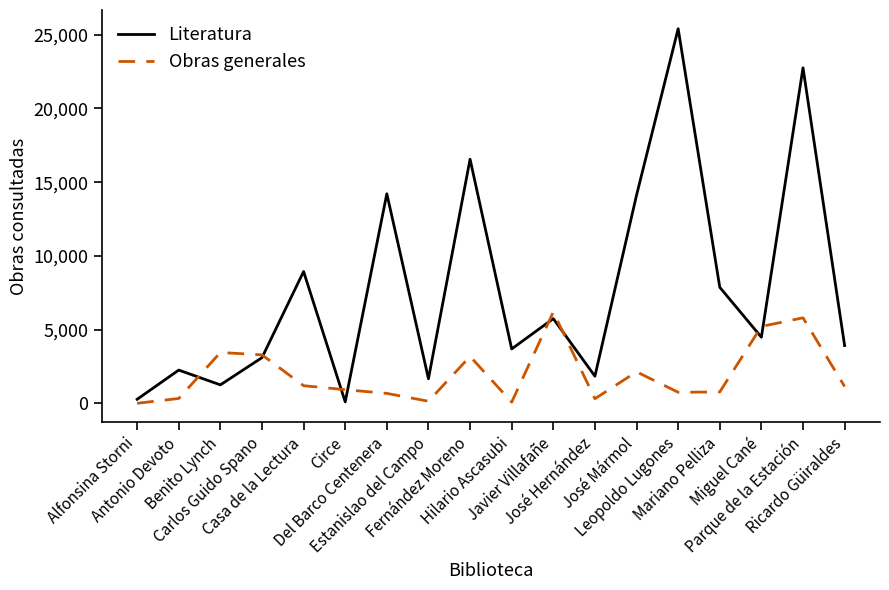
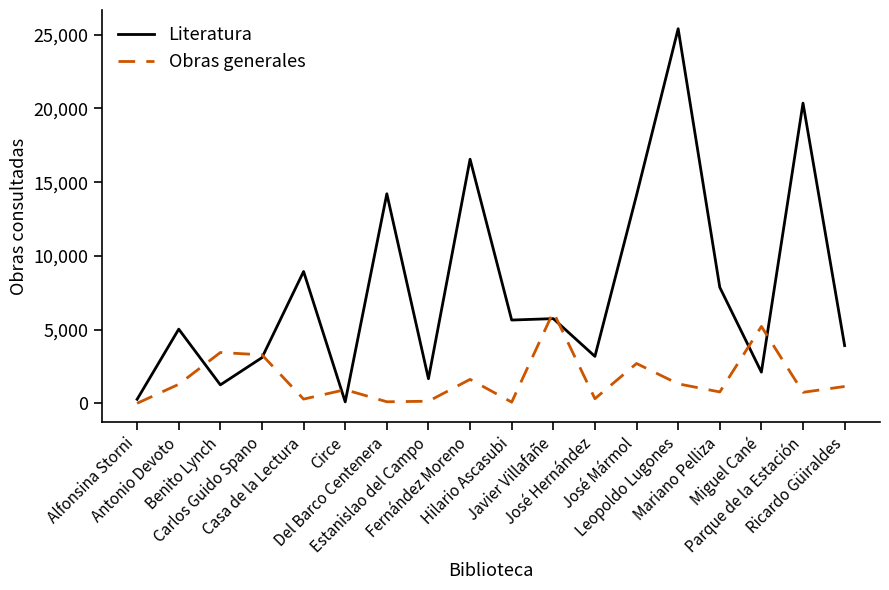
  {
    "Literatura": {
      "Alfonsina Storni": "300",
-     "Antonio Devoto": "2,300",
+     "Antonio Devoto": "5,000",
      "Benito Lynch": "1,300",
      "Carlos Guido Spano": "3,100",
      "Casa de la Lectura": "8,900",
      "Circe": "100",
      "Del Barco Centenera": "14,200",
      "Estanislao del Campo": "1,700",
      "Fernández Moreno": "16,600",
-     "Hilario Ascasubi": "3,700",
+     "Hilario Ascasubi": "5,700",
      "Javier Villafañe": "5,700",
-     "José Hernández": "1,800",
+     "José Hernández": "3,200",
      "José Mármol": "14,100",
      "Leopoldo Lugones": "25,400",
      "Mariano Pelliza": "7,900",
-     "Miguel Cané": "4,500",
-     "Parque de la Estación": "22,800",
+     "Miguel Cané": "2,100",
+     "Parque de la Estación": "20,400",
      "Ricardo Güiraldes": "3,900"
    },
    "Obras generales": {
      "Alfonsina Storni": "0",
-     "Antonio Devoto": "300",
+     "Antonio Devoto": "1,300",
      "Benito Lynch": "3,500",
      "Carlos Guido Spano": "3,300",
-     "Casa de la Lectura": "1,200",
+     "Casa de la Lectura": "300",
      "Circe": "900",
-     "Del Barco Centenera": "700",
+     "Del Barco Centenera": "100",
      "Estanislao del Campo": "100",
-     "Fernández Moreno": "3,200",
+     "Fernández Moreno": "1,600",
      "Hilario Ascasubi": "100",
      "Javier Villafañe": "6,200",
      "José Hernández": "300",
-     "José Mármol": "2,100",
-     "Leopoldo Lugones": "800",
+     "José Mármol": "2,700",
+     "Leopoldo Lugones": "1,300",
      "Mariano Pelliza": "800",
      "Miguel Cané": "5,200",
-     "Parque de la Estación": "5,800",
+     "Parque de la Estación": "800",
      "Ricardo Güiraldes": "1,100"
    }
  }
